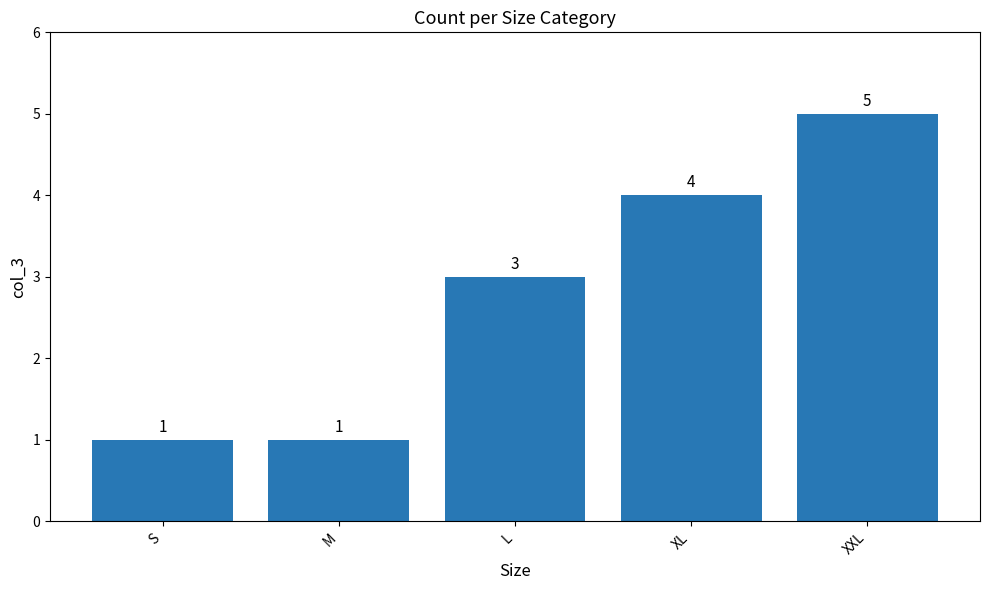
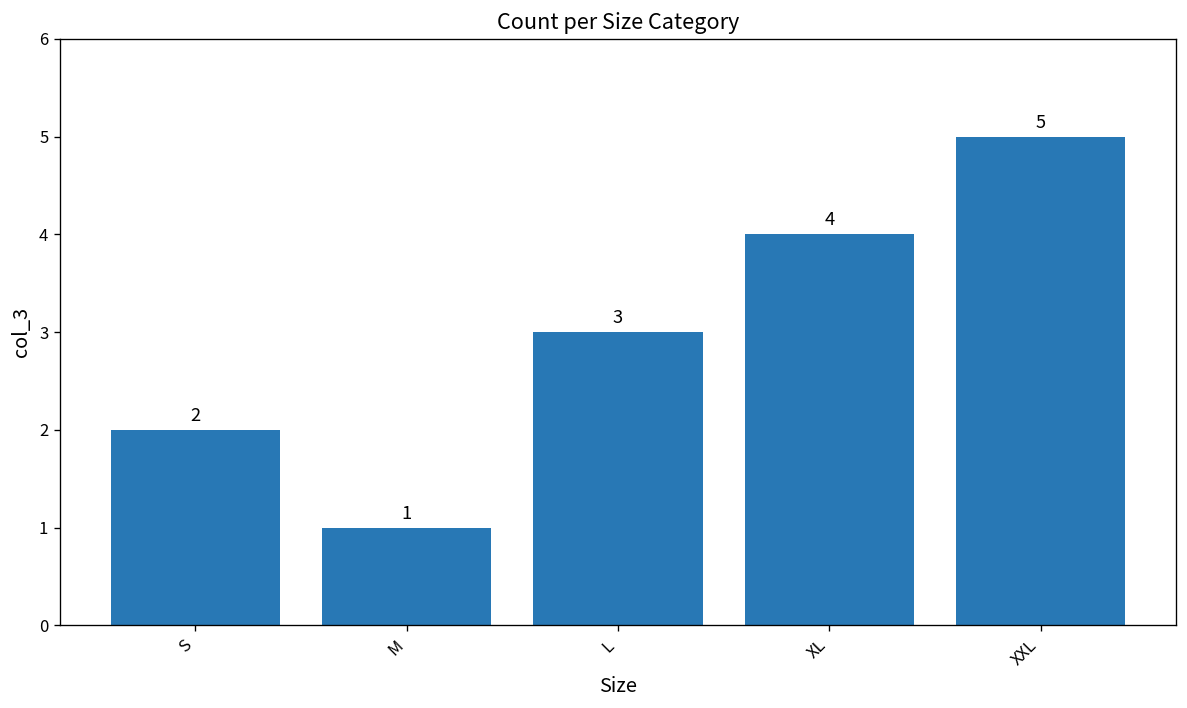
  {
-   "S": 1,
+   "S": 2,
    "M": 1,
    "L": 3,
    "XL": 4,
    "XXL": 5
  }
